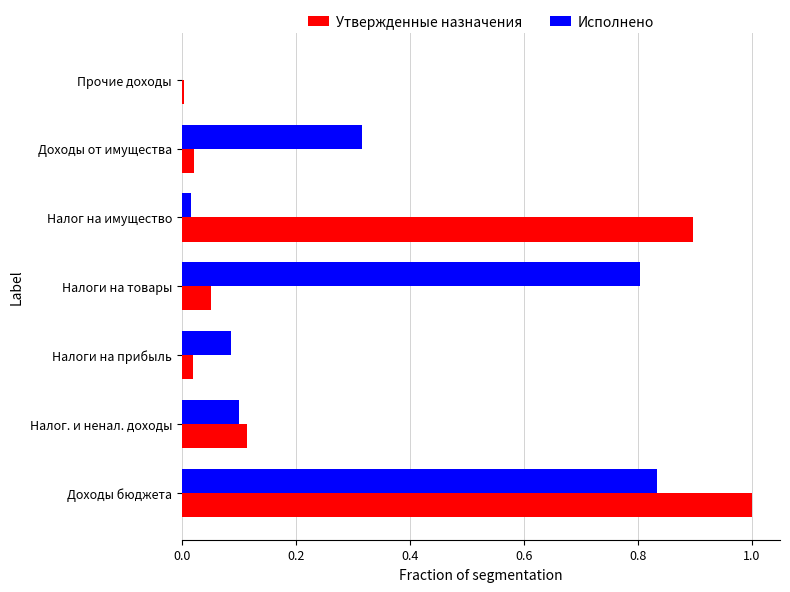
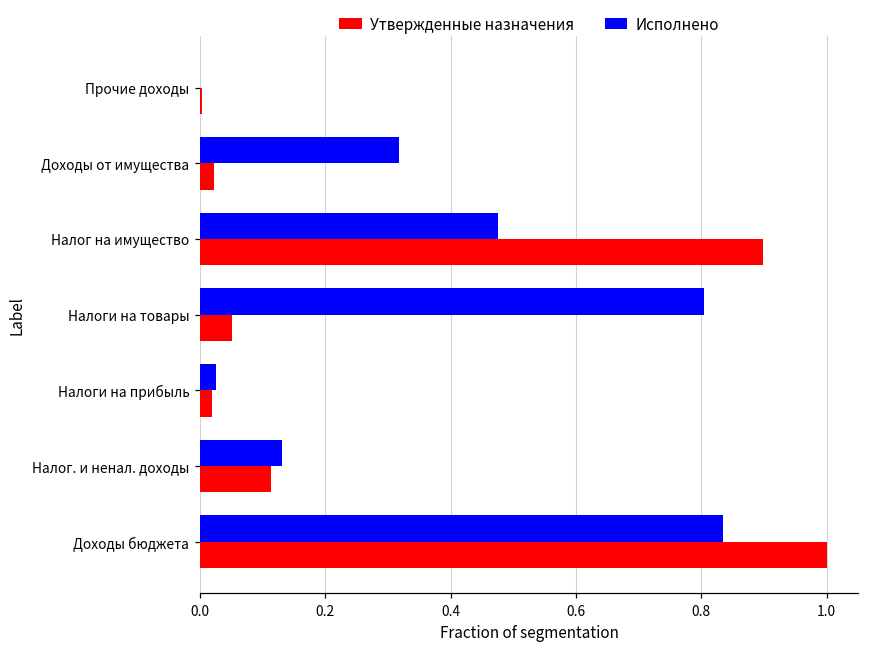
  {
    "Утвержденные назначения": {
      "Доходы от имущества": 0.02,
      "Налог на имущество": 0.90,
      "Налоги на товары": 0.05,
      "Налоги на прибыль": 0.02,
      "Налог. и ненал. доходы": 0.11,
      "Доходы бюджета": 1.00
    },
    "Исполнено": {
      "Прочие доходы": 0.00,
      "Доходы от имущества": 0.32,
-     "Налог на имущество": 0.02,
+     "Налог на имущество": 0.48,
      "Налоги на товары": 0.80,
-     "Налоги на прибыль": 0.09,
-     "Налог. и ненал. доходы": 0.10,
+     "Налоги на прибыль": 0.03,
+     "Налог. и ненал. доходы": 0.13,
      "Доходы бюджета": 0.83
    }
  }
